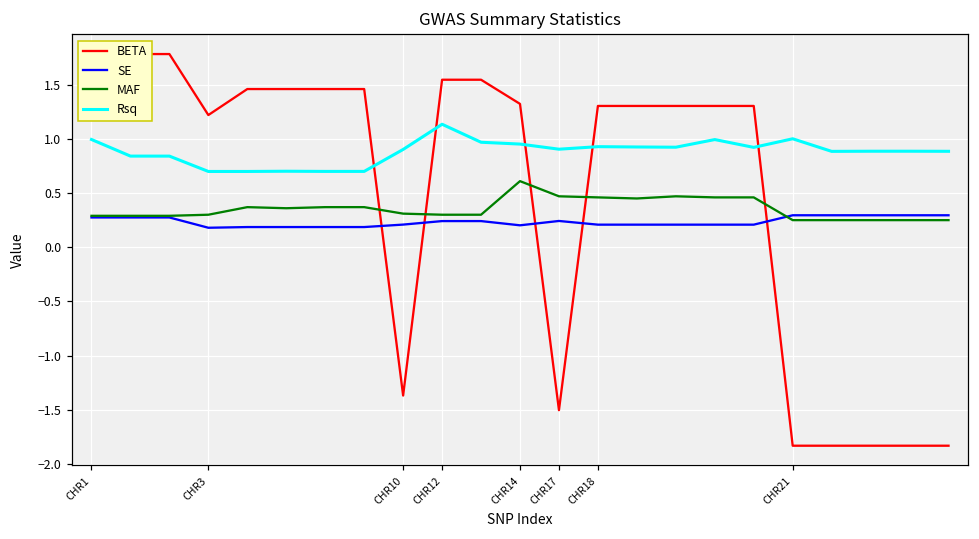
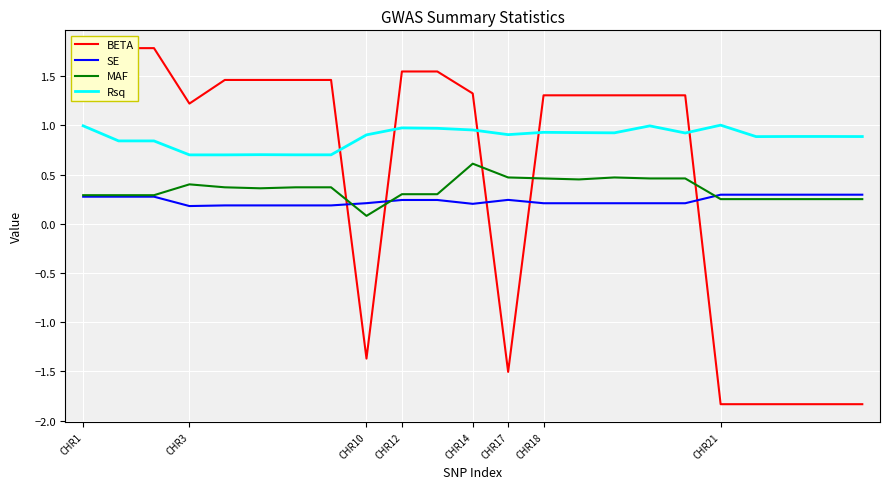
  {
    "BETA": {
      "CHR3": 1.2,
      "CHR10": -1.4,
      "CHR12": 1.5,
      "CHR14": 1.3,
      "CHR17": -1.5,
      "CHR18": 1.3,
      "CHR21": -1.8
    },
    "SE": {
      "CHR3": 0.2,
      "CHR10": 0.2,
      "CHR12": 0.2,
      "CHR14": 0.2,
      "CHR17": 0.2,
      "CHR18": 0.2,
      "CHR21": 0.3
    },
    "MAF": {
-     "CHR3": 0.3,
-     "CHR10": 0.3,
+     "CHR3": 0.4,
+     "CHR10": 0.1,
      "CHR12": 0.3,
      "CHR14": 0.6,
      "CHR17": 0.5,
      "CHR18": 0.5,
      "CHR21": 0.3
    },
    "Rsq": {
      "CHR1": 1.0,
      "CHR3": 0.7,
      "CHR10": 0.9,
-     "CHR12": 1.1,
+     "CHR12": 1.0,
      "CHR14": 1.0,
      "CHR17": 0.9,
      "CHR18": 0.9,
      "CHR21": 1.0
    }
  }
